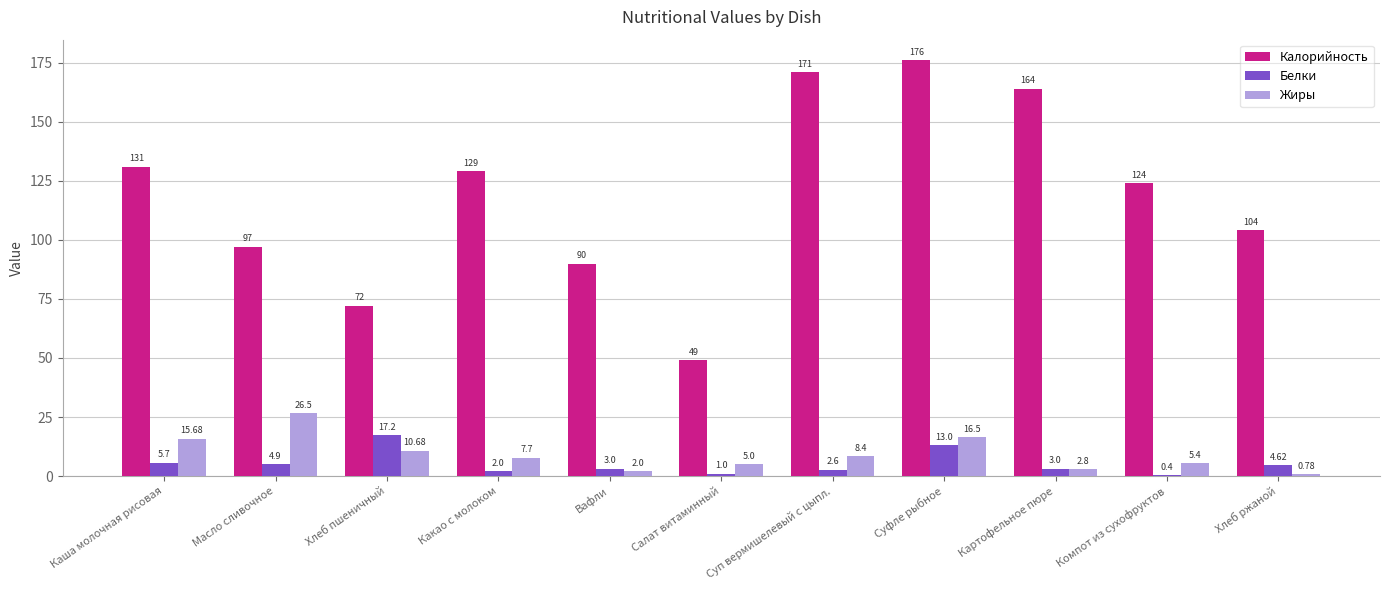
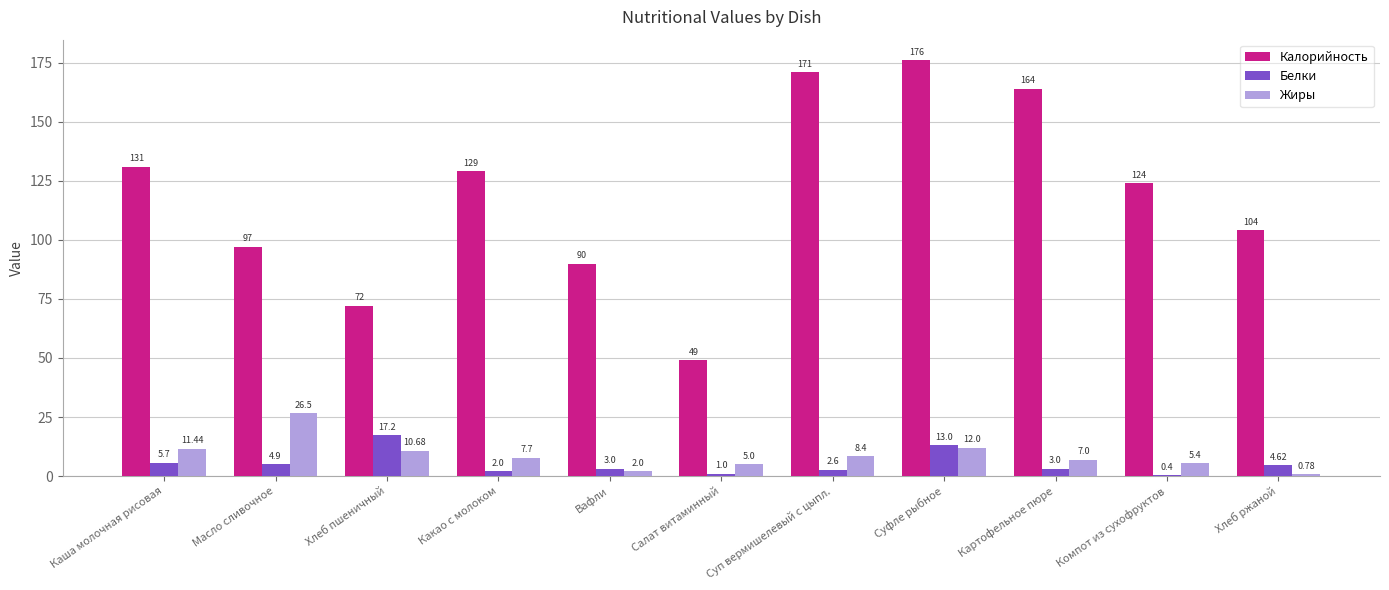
  {
    "Калорийность": {
      "Каша молочная рисовая": 131,
      "Масло сливочное": 97,
      "Хлеб пшеничный": 72,
      "Какао с молоком": 129,
      "Вафли": 90,
      "Салат витаминный": 49,
      "Суп вермишелевый с цыпл.": 171,
      "Суфле рыбное": 176,
      "Картофельное пюре": 164,
      "Компот из сухофруктов": 124,
      "Хлеб ржаной": 104
    },
    "Белки": {
      "Каша молочная рисовая": 5.7,
      "Масло сливочное": 4.9,
      "Хлеб пшеничный": 17.2,
      "Какао с молоком": 2.0,
      "Вафли": 3.0,
      "Салат витаминный": 1.0,
      "Суп вермишелевый с цыпл.": 2.6,
      "Суфле рыбное": 13.0,
      "Картофельное пюре": 3.0,
      "Компот из сухофруктов": 0.4,
      "Хлеб ржаной": 4.62
    },
    "Жиры": {
-     "Каша молочная рисовая": 15.68,
+     "Каша молочная рисовая": 11.44,
      "Масло сливочное": 26.5,
      "Хлеб пшеничный": 10.68,
      "Какао с молоком": 7.7,
      "Вафли": 2.0,
      "Салат витаминный": 5.0,
      "Суп вермишелевый с цыпл.": 8.4,
-     "Суфле рыбное": 16.5,
-     "Картофельное пюре": 2.8,
+     "Суфле рыбное": 12.0,
+     "Картофельное пюре": 7.0,
      "Компот из сухофруктов": 5.4,
      "Хлеб ржаной": 0.78
    }
  }
